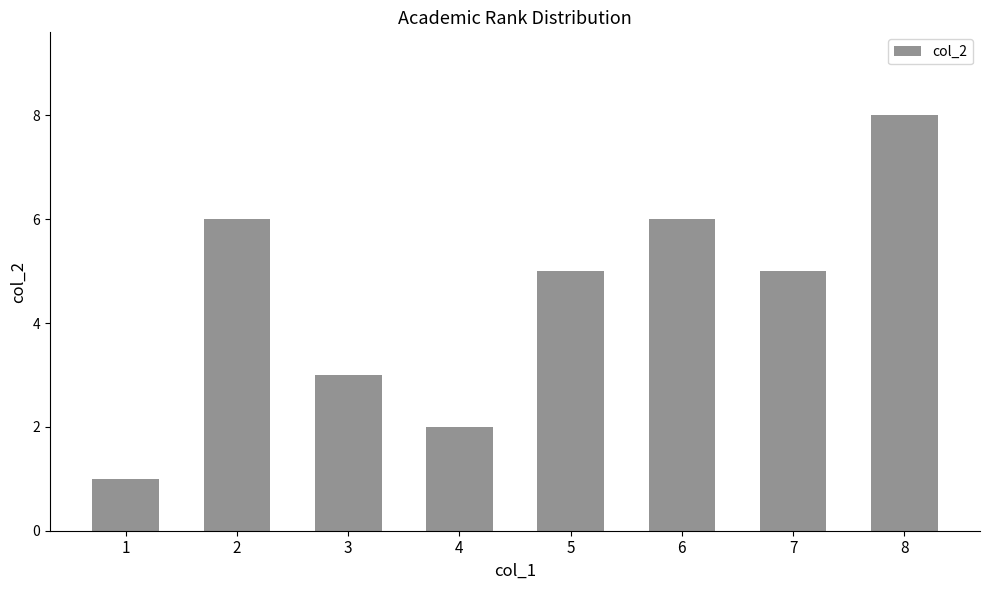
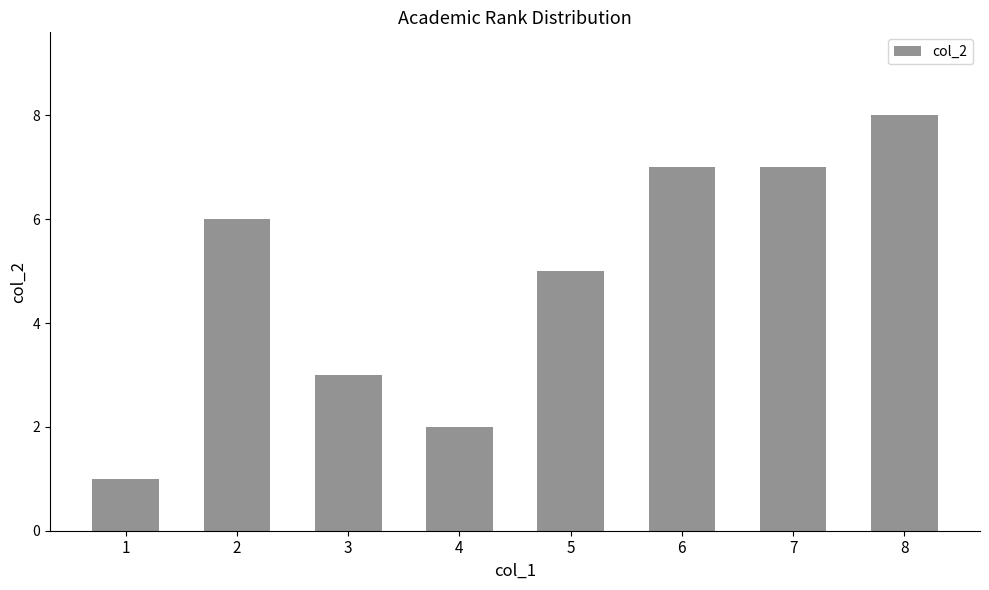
  {
    "1": 1,
    "2": 6,
    "3": 3,
    "4": 2,
    "5": 5,
-   "6": 6,
-   "7": 5,
+   "6": 7,
+   "7": 7,
    "8": 8
  }
